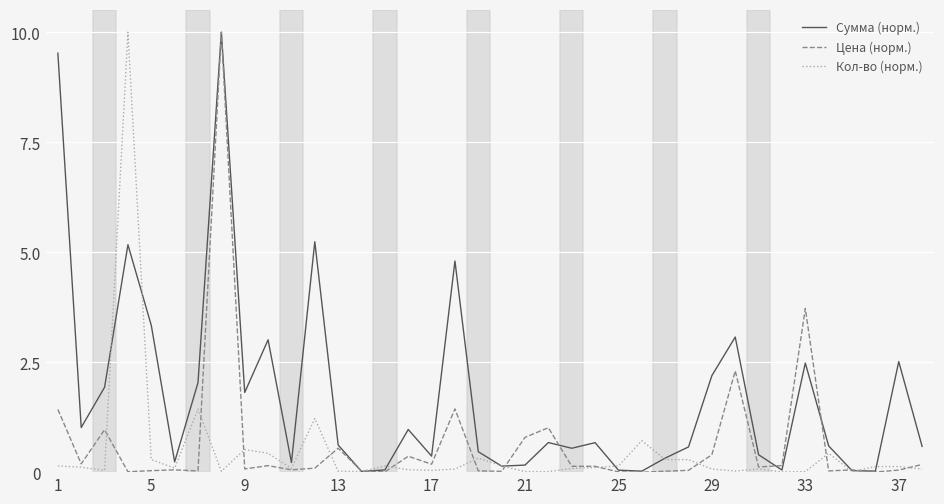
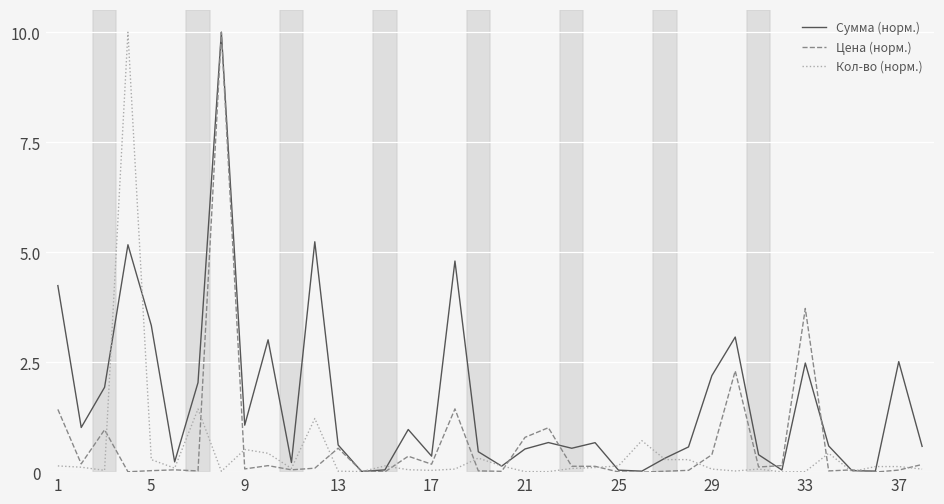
  {
    "Сумма (норм.)": {
-     "1": 9.5,
+     "1": 4.2,
      "5": 3.3,
-     "9": 1.8,
+     "9": 1.1,
      "13": 0.6,
      "17": 0.4,
-     "21": 0.2,
+     "21": 0.5,
      "29": 2.2,
      "33": 2.5,
      "37": 2.5
    }
  }
